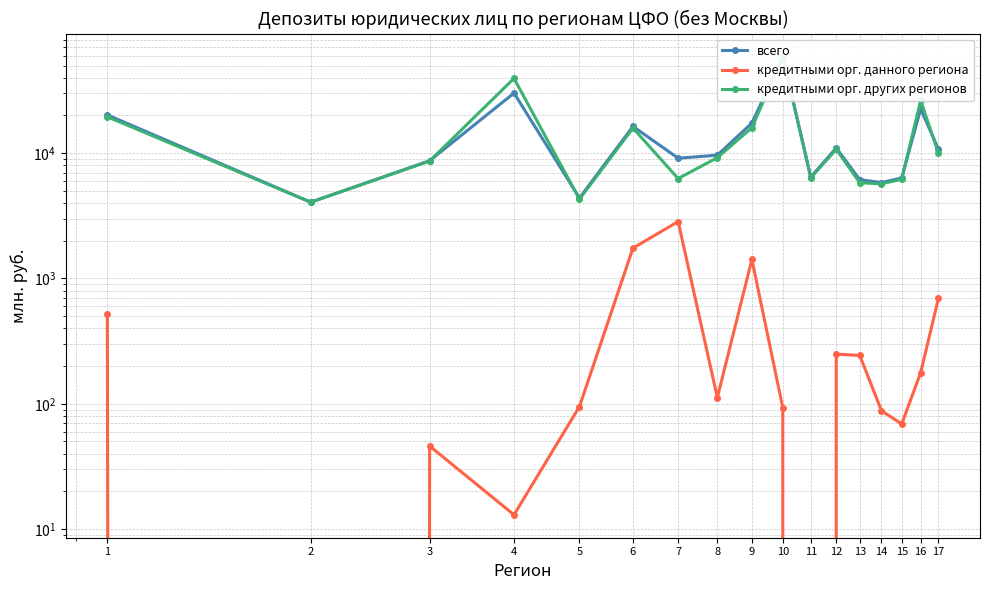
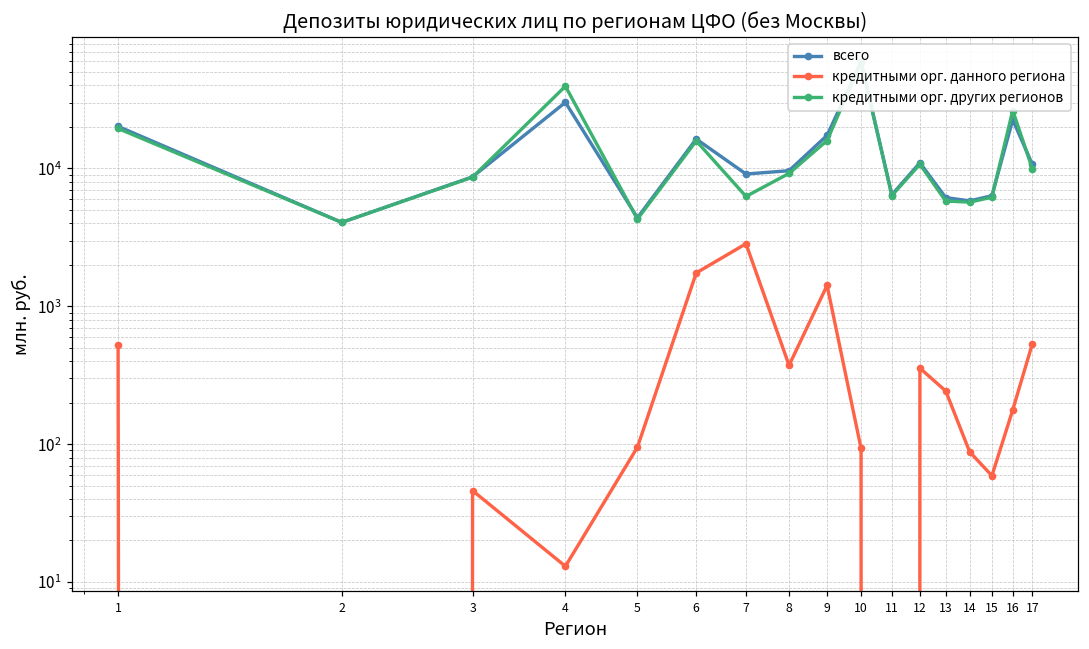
  {
    "всего": {
      "4": 30000,
      "7": 9000,
      "9": 17000,
      "13": 6000,
      "16": 23000,
      "17": 11000
    },
    "кредитными орг. данного региона": {
      "1": 520,
      "3": 46,
      "4": 13,
      "5": 100,
      "6": 1700,
      "7": 2800,
-     "8": 110,
+     "8": 370,
      "9": 1400,
      "10": 90,
-     "12": 250,
+     "12": 360,
      "13": 240,
      "14": 90,
-     "15": 70,
+     "15": 60,
      "16": 180,
-     "17": 700
+     "17": 530
    },
    "кредитными орг. других регионов": {
      "4": 40000,
      "7": 6000,
      "9": 16000,
      "13": 6000,
      "17": 10000
    }
  }
